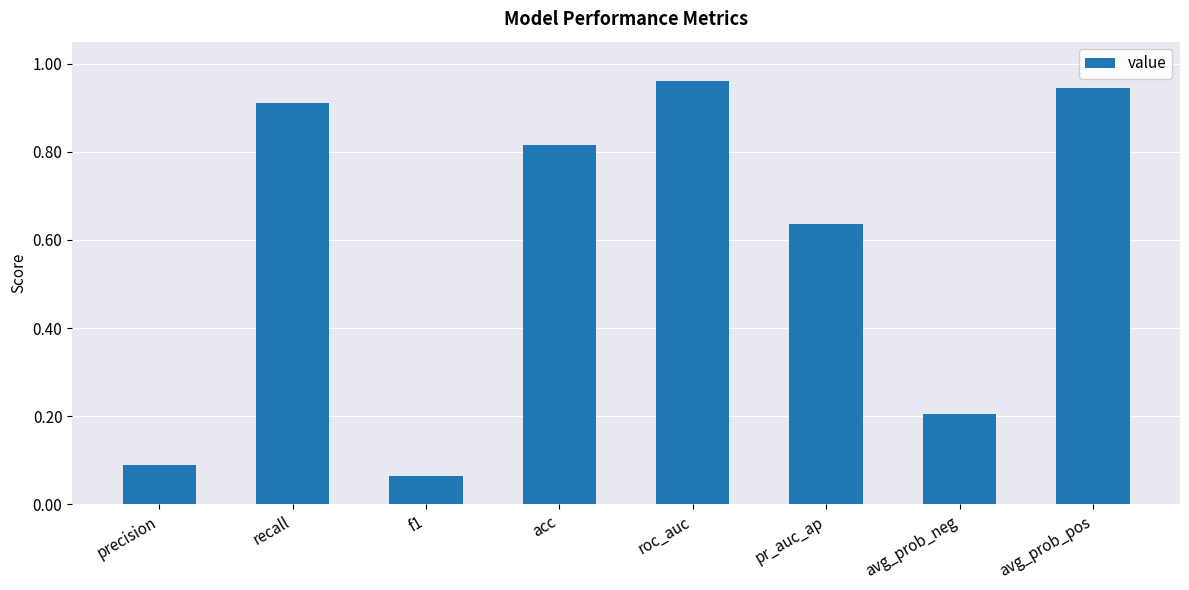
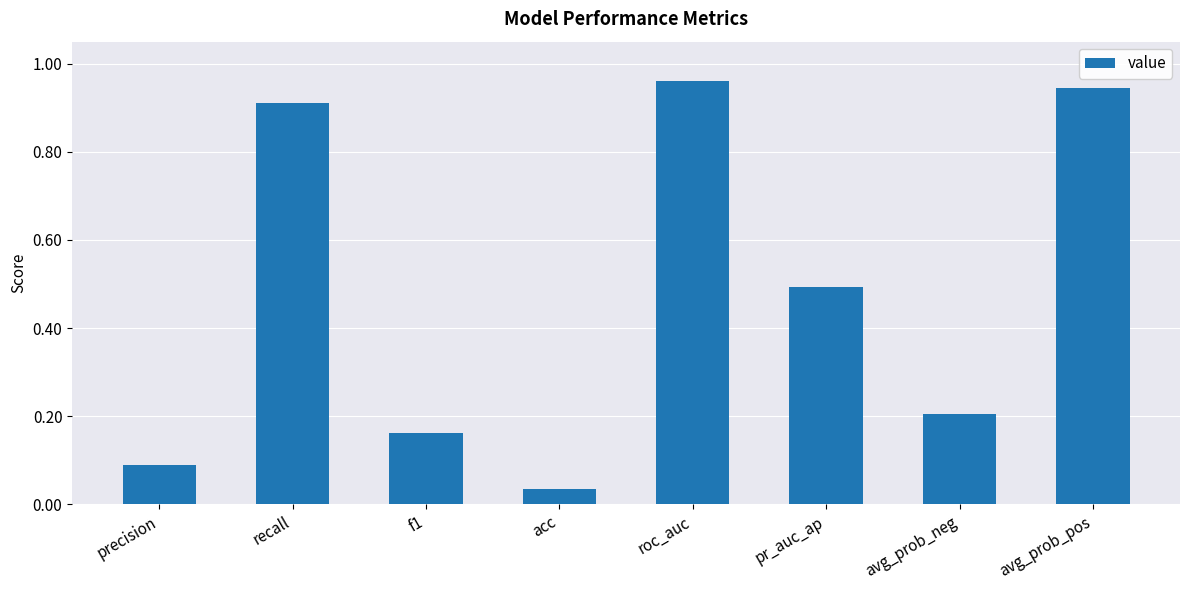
  {
    "precision": 0.09,
    "recall": 0.91,
-   "f1": 0.07,
-   "acc": 0.82,
+   "f1": 0.16,
+   "acc": 0.04,
    "roc_auc": 0.96,
-   "pr_auc_ap": 0.64,
+   "pr_auc_ap": 0.49,
    "avg_prob_neg": 0.20,
    "avg_prob_pos": 0.95
  }
